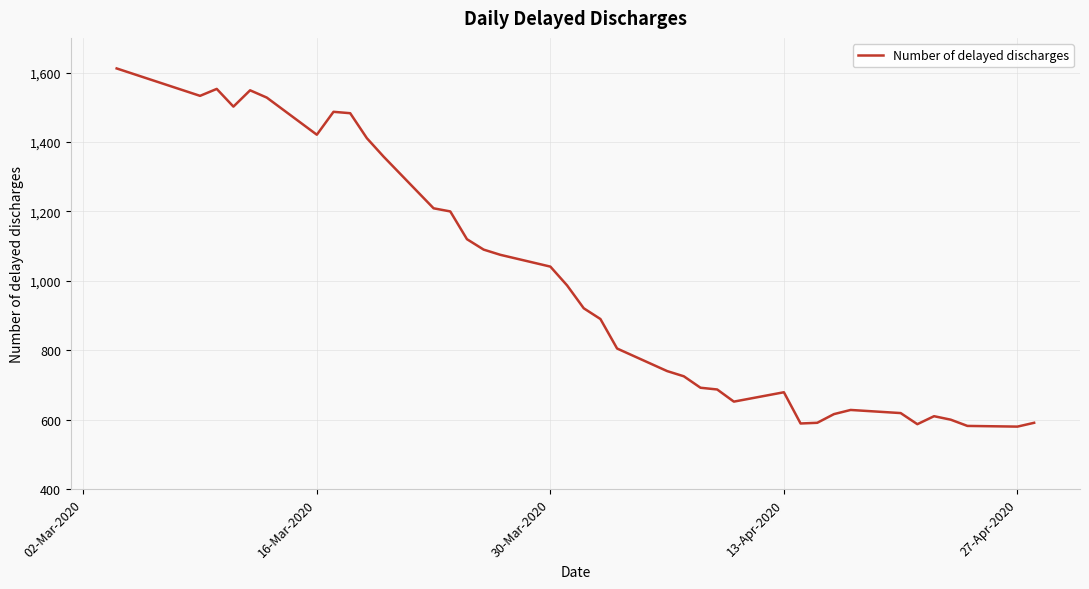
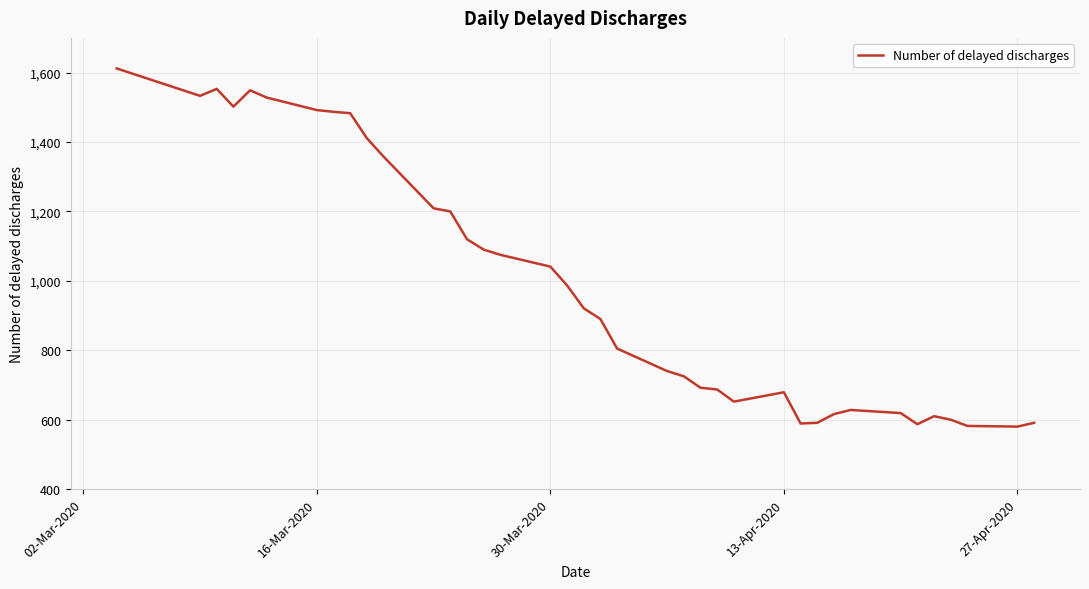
  {
-   "16-Mar-2020": "1,420",
+   "16-Mar-2020": "1,490",
    "30-Mar-2020": "1,040",
    "13-Apr-2020": "680",
    "27-Apr-2020": "580"
  }
